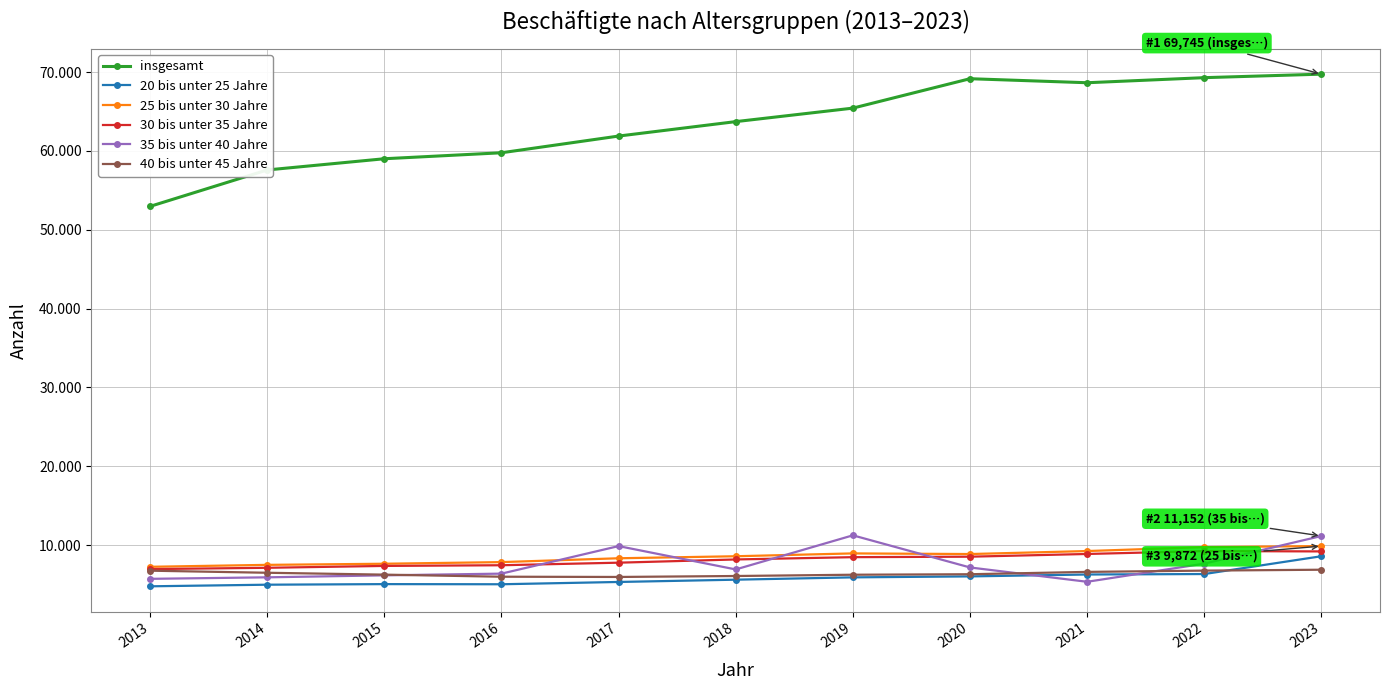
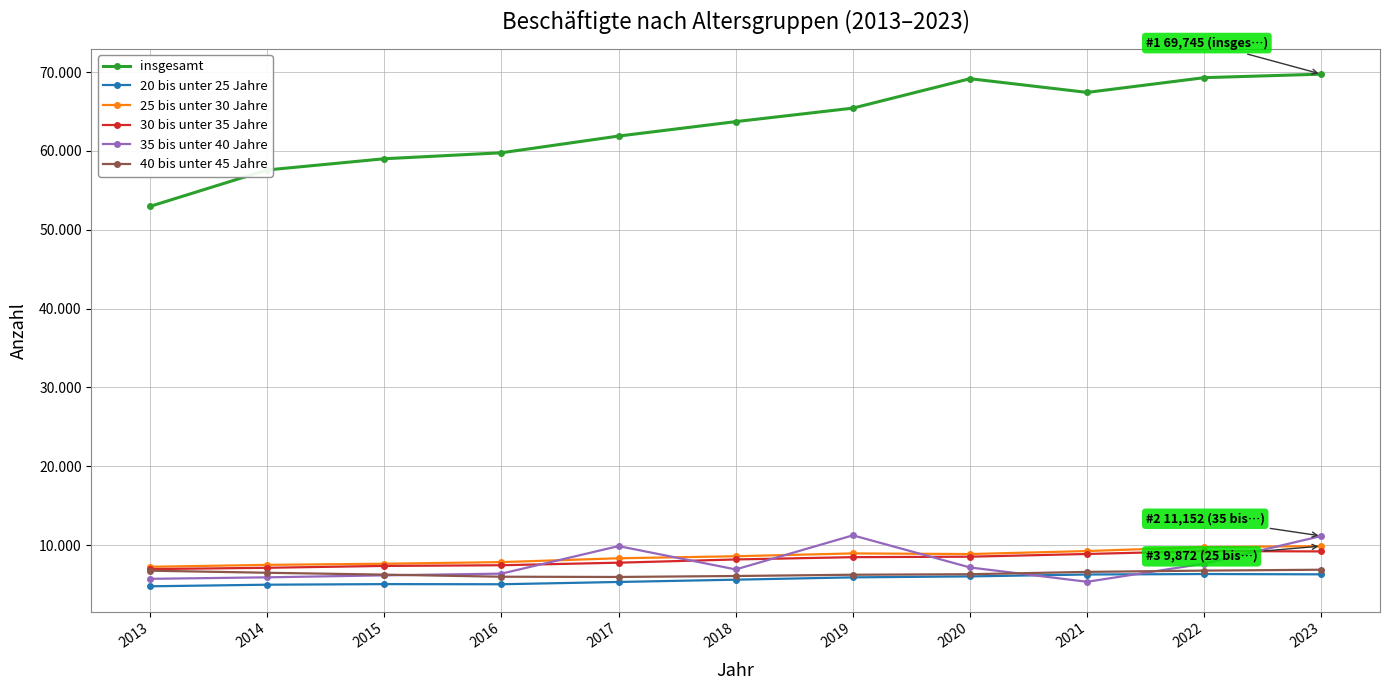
  {
    "insgesamt": {
      "2013": 53,
      "2015": 59,
      "2016": 60,
      "2017": 62,
      "2018": 64,
      "2019": 65,
      "2020": 69,
-     "2021": 69,
+     "2021": 67,
      "2023": 70
    },
    "20 bis unter 25 Jahre": {
      "2013": 5,
      "2014": 5,
      "2015": 5,
      "2016": 5,
      "2017": 5,
      "2018": 6,
      "2019": 6,
      "2021": 6,
      "2022": 6,
-     "2023": 9
+     "2023": 6
    },
    "25 bis unter 30 Jahre": {
      "2014": 7,
      "2016": 8,
      "2017": 8,
      "2018": 9,
      "2019": 9,
      "2020": 9,
      "2021": 9,
      "2023": 10
    },
    "30 bis unter 35 Jahre": {
      "2014": 7,
      "2016": 7,
      "2017": 8,
      "2018": 8,
      "2019": 8,
      "2020": 9,
      "2021": 9,
      "2023": 9
    },
    "35 bis unter 40 Jahre": {
      "2013": 6,
      "2014": 6,
      "2016": 6,
      "2017": 10,
      "2018": 7,
      "2019": 11,
      "2020": 7,
      "2021": 5
    },
    "40 bis unter 45 Jahre": {
      "2014": 6,
      "2016": 6,
      "2017": 6,
      "2018": 6,
      "2019": 6,
      "2021": 7,
      "2022": 7,
      "2023": 7
    }
  }
